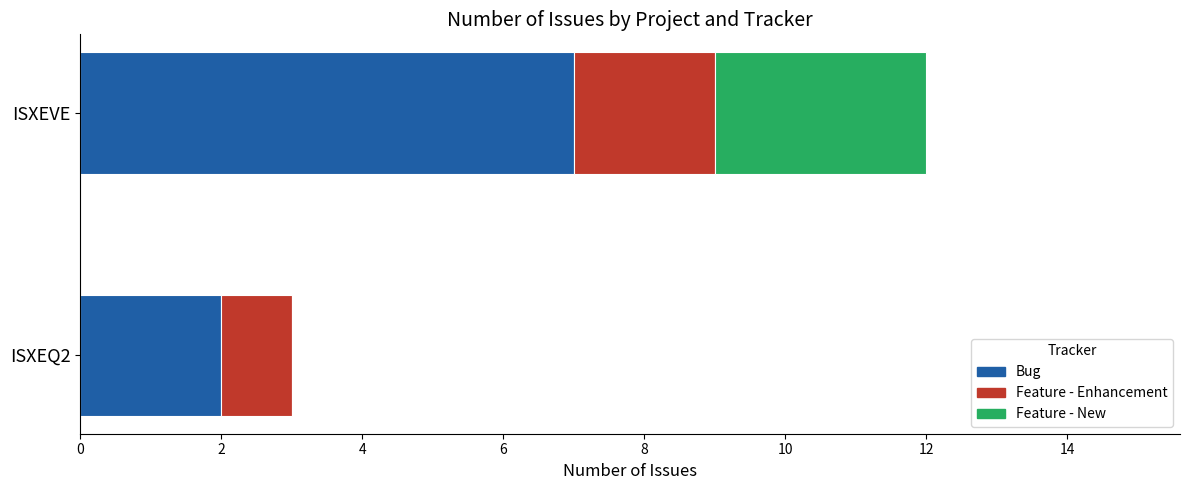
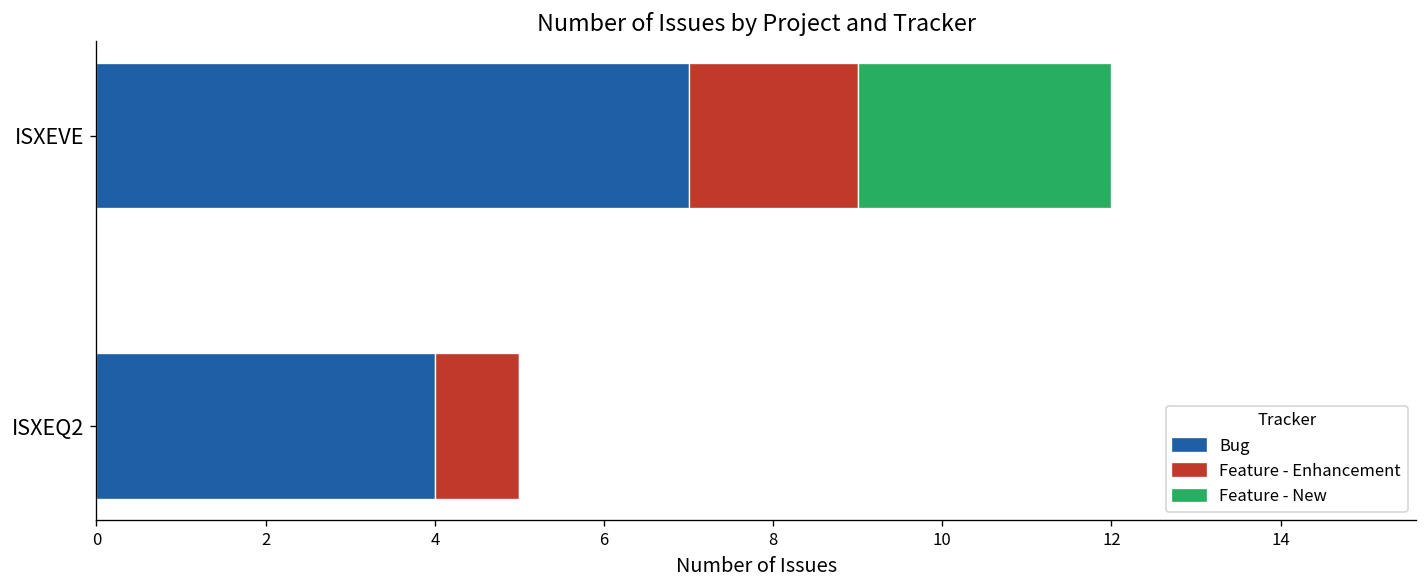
  {
    "Bug": {
      "ISXEVE": 7,
-     "ISXEQ2": 2
+     "ISXEQ2": 4
    },
    "Feature - Enhancement": {
      "ISXEVE": 2,
      "ISXEQ2": 1
    },
    "Feature - New": {
      "ISXEVE": 3,
      "ISXEQ2": 0
    }
  }
